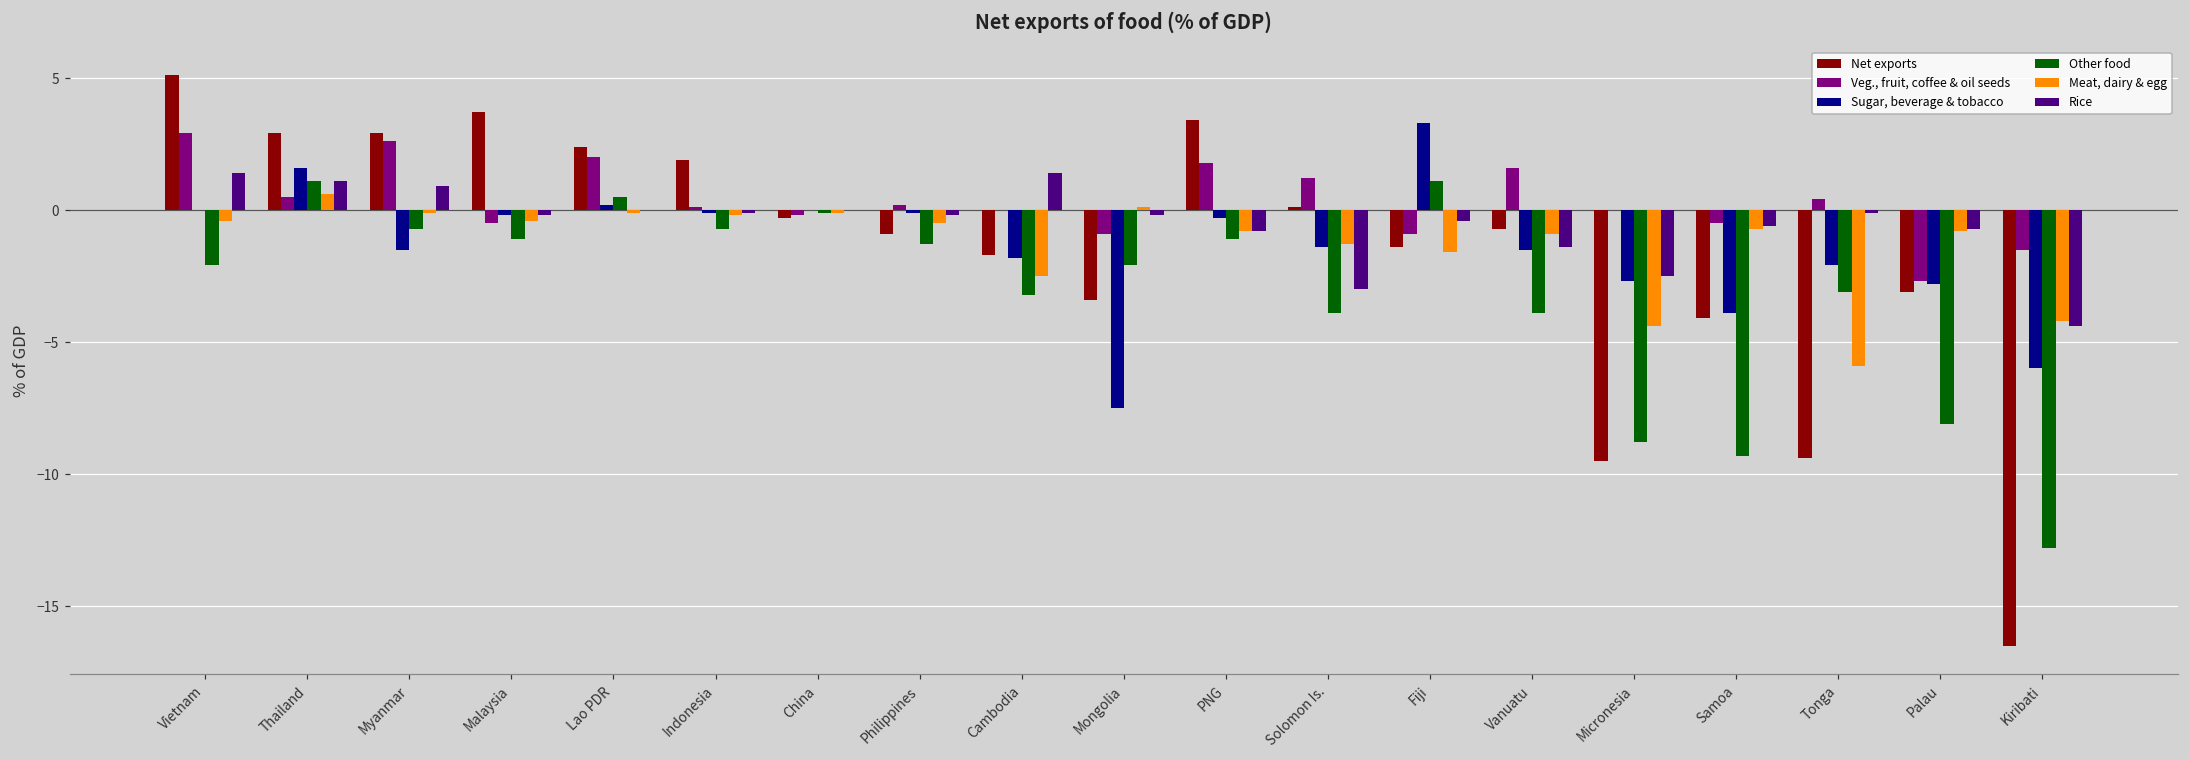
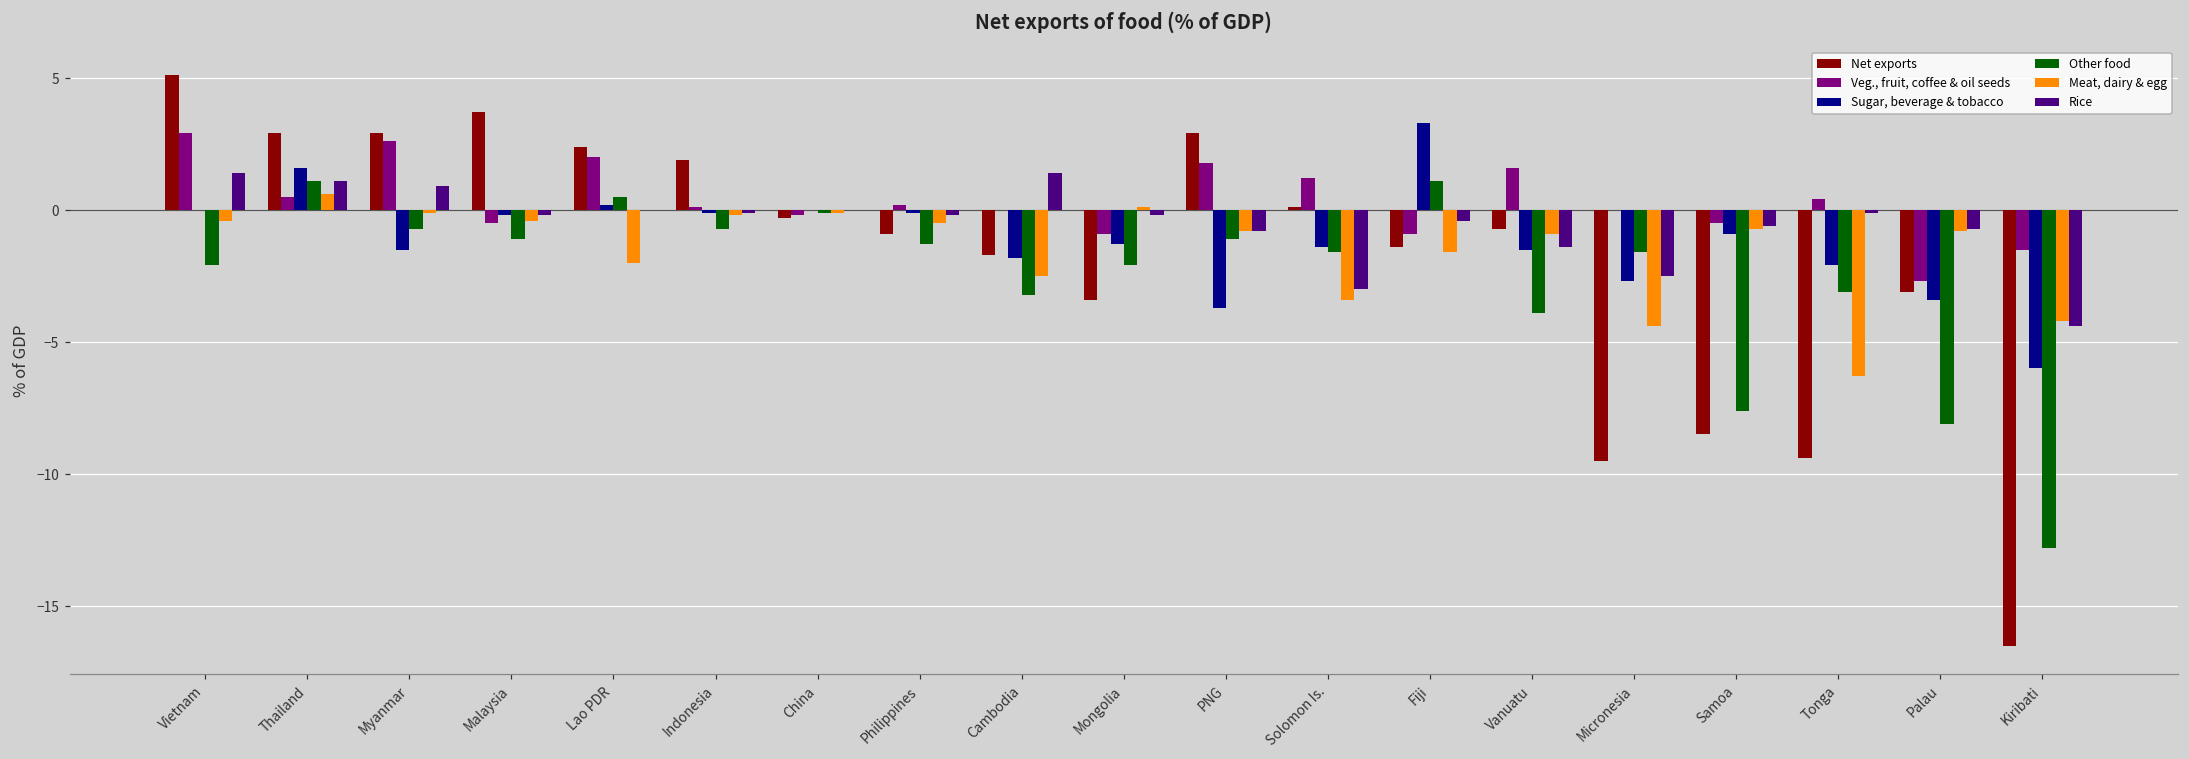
  {
    "Net exports": {
      "Vietnam": 5.1,
      "Thailand": 2.9,
      "Myanmar": 2.9,
      "Malaysia": 3.7,
      "Lao PDR": 2.4,
      "Indonesia": 1.9,
      "China": -0.3,
      "Philippines": -0.9,
      "Cambodia": -1.7,
      "Mongolia": -3.4,
-     "PNG": 3.4,
+     "PNG": 2.9,
      "Fiji": -1.4,
      "Vanuatu": -0.7,
      "Micronesia": -9.5,
-     "Samoa": -4.1,
+     "Samoa": -8.5,
      "Tonga": -9.4,
      "Palau": -3.1,
      "Kiribati": -16.5
    },
    "Sugar, beverage & tobacco": {
      "Vietnam": 0.0,
      "Thailand": 1.6,
      "Myanmar": -1.5,
      "Malaysia": -0.2,
      "Lao PDR": 0.2,
      "China": 0.0,
      "Cambodia": -1.8,
-     "Mongolia": -7.5,
-     "PNG": -0.3,
+     "Mongolia": -1.3,
+     "PNG": -3.7,
      "Solomon Is.": -1.4,
      "Fiji": 3.3,
      "Vanuatu": -1.5,
      "Micronesia": -2.7,
-     "Samoa": -3.9,
+     "Samoa": -0.9,
      "Tonga": -2.1,
-     "Palau": -2.8,
+     "Palau": -3.4,
      "Kiribati": -6.0
    },
    "Other food": {
      "Vietnam": -2.1,
      "Thailand": 1.1,
      "Myanmar": -0.7,
      "Malaysia": -1.1,
      "Lao PDR": 0.5,
      "Indonesia": -0.7,
      "Philippines": -1.3,
      "Cambodia": -3.2,
      "Mongolia": -2.1,
      "PNG": -1.1,
-     "Solomon Is.": -3.9,
+     "Solomon Is.": -1.6,
      "Fiji": 1.1,
      "Vanuatu": -3.9,
-     "Micronesia": -8.8,
-     "Samoa": -9.3,
+     "Micronesia": -1.6,
+     "Samoa": -7.6,
      "Tonga": -3.1,
      "Palau": -8.1,
      "Kiribati": -12.8
    },
    "Meat, dairy & egg": {
      "Vietnam": -0.4,
      "Thailand": 0.6,
      "Malaysia": -0.4,
-     "Lao PDR": -0.1,
+     "Lao PDR": -2.0,
      "Indonesia": -0.2,
      "Philippines": -0.5,
      "Cambodia": -2.5,
      "PNG": -0.8,
-     "Solomon Is.": -1.3,
+     "Solomon Is.": -3.4,
      "Fiji": -1.6,
      "Vanuatu": -0.9,
      "Micronesia": -4.4,
      "Samoa": -0.7,
-     "Tonga": -5.9,
+     "Tonga": -6.3,
      "Palau": -0.8,
      "Kiribati": -4.2
    }
  }
